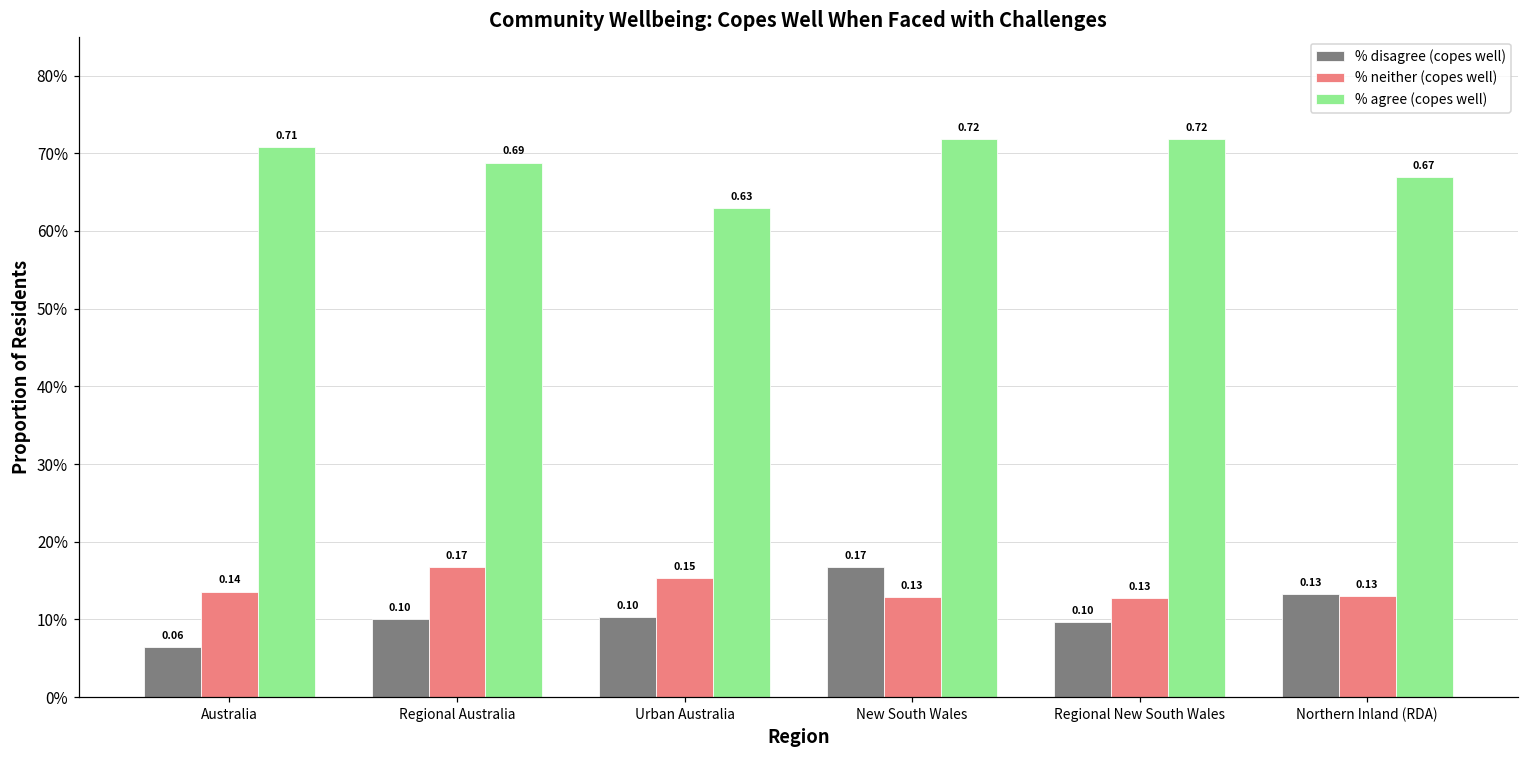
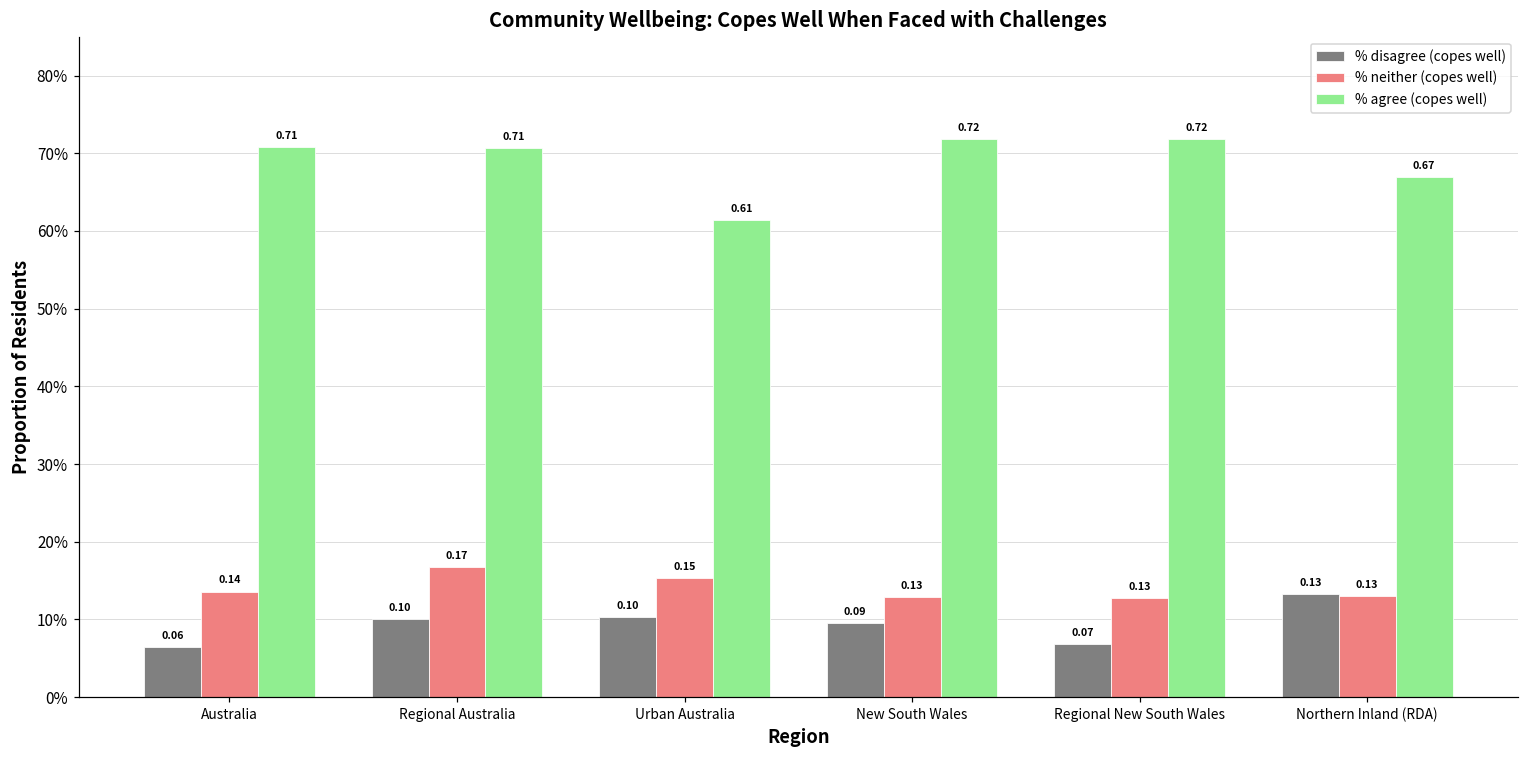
  {
    "% disagree (copes well)": {
      "Australia": 0.06,
      "Regional Australia": 0.10,
      "Urban Australia": 0.10,
-     "New South Wales": 0.17,
-     "Regional New South Wales": 0.10,
+     "New South Wales": 0.09,
+     "Regional New South Wales": 0.07,
      "Northern Inland (RDA)": 0.13
    },
    "% neither (copes well)": {
      "Australia": 0.14,
      "Regional Australia": 0.17,
      "Urban Australia": 0.15,
      "New South Wales": 0.13,
      "Regional New South Wales": 0.13,
      "Northern Inland (RDA)": 0.13
    },
    "% agree (copes well)": {
      "Australia": 0.71,
-     "Regional Australia": 0.69,
-     "Urban Australia": 0.63,
+     "Regional Australia": 0.71,
+     "Urban Australia": 0.61,
      "New South Wales": 0.72,
      "Regional New South Wales": 0.72,
      "Northern Inland (RDA)": 0.67
    }
  }
